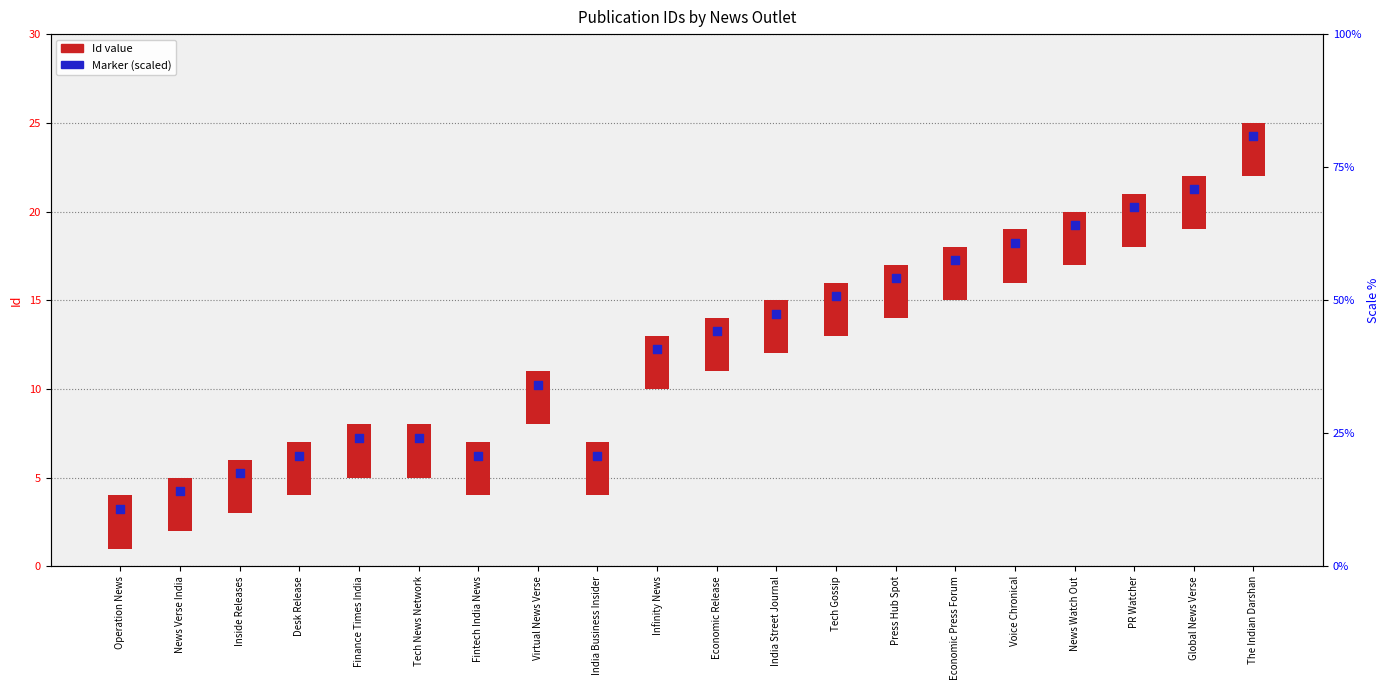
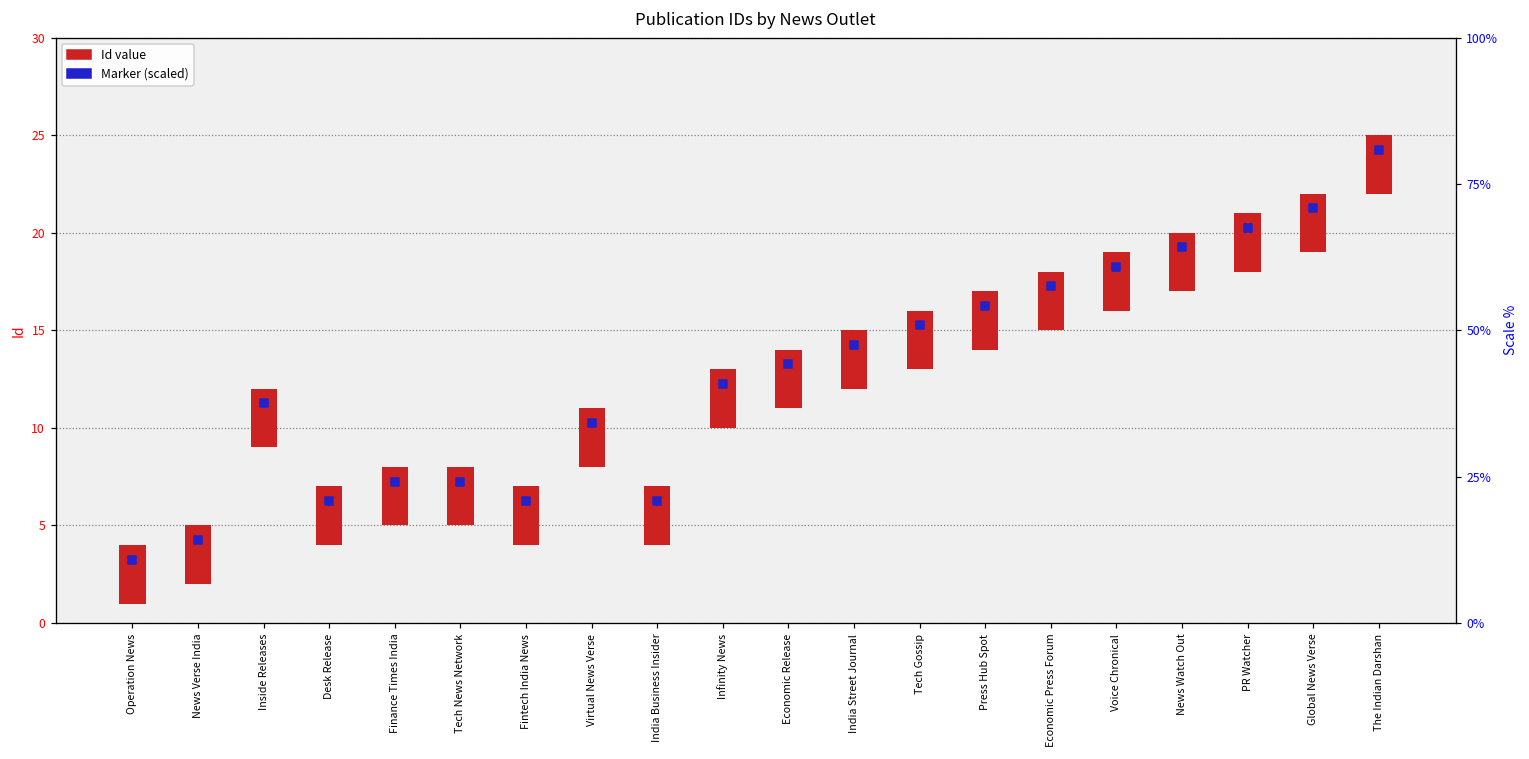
  {
    "Marker (scaled)": {
-     "Inside Releases": 5.3
+     "Inside Releases": 11.3
    }
  }
